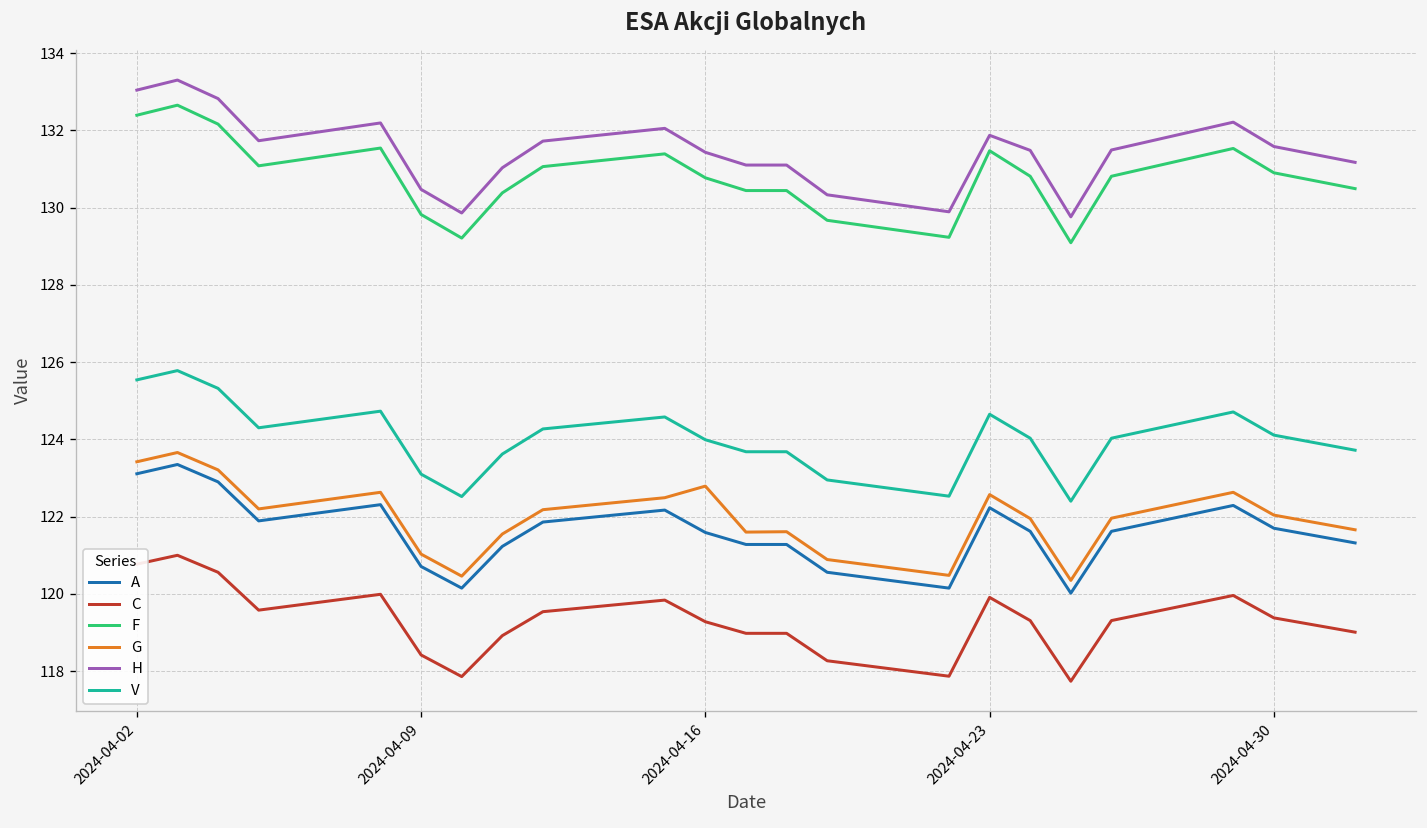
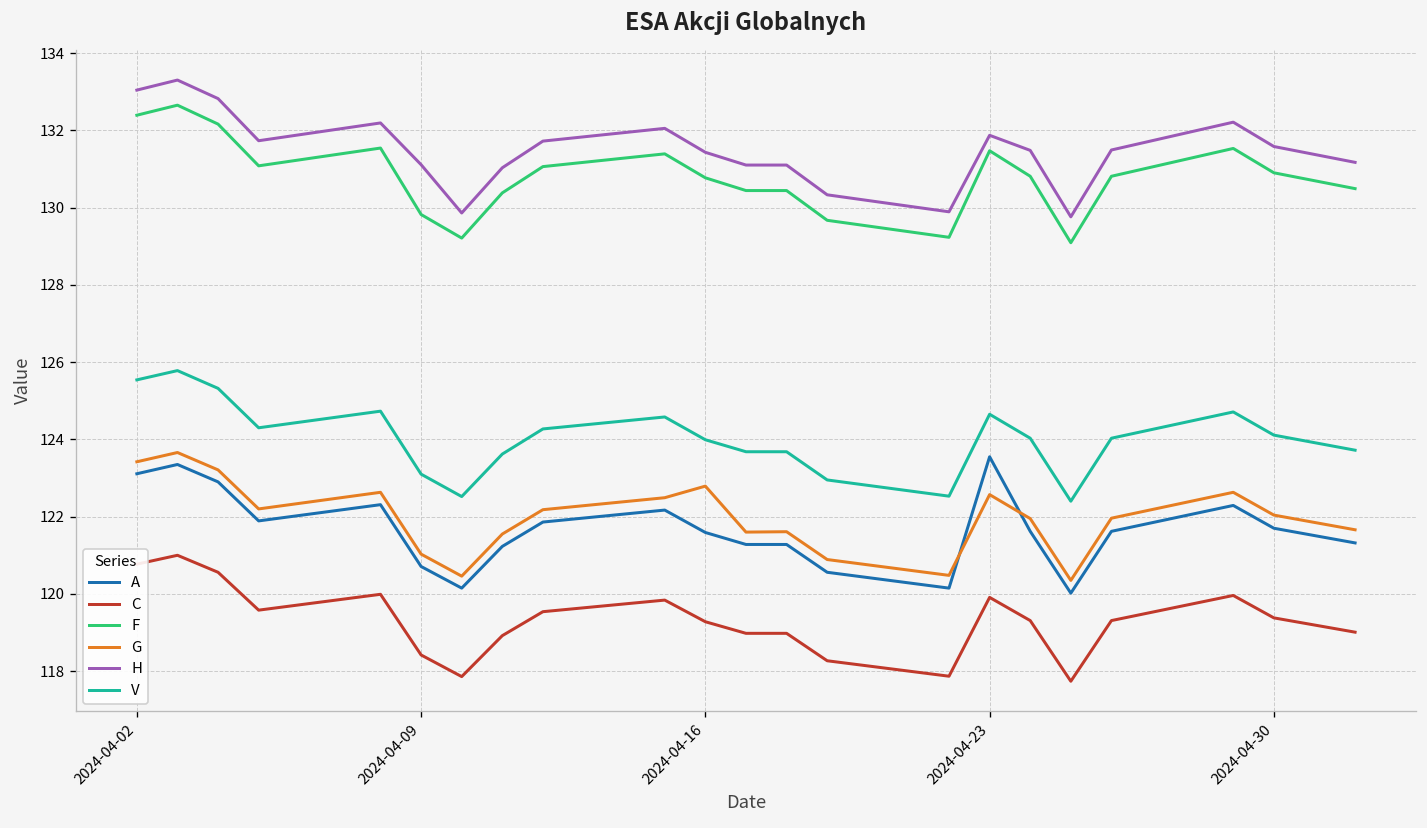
  {
    "A": {
      "2024-04-02": 123.1,
      "2024-04-09": 120.7,
      "2024-04-16": 121.6,
-     "2024-04-23": 122.2,
+     "2024-04-23": 123.6,
      "2024-04-30": 121.7
    },
    "C": {
      "2024-04-09": 118.4,
      "2024-04-16": 119.3,
      "2024-04-23": 119.9,
      "2024-04-30": 119.4
    },
    "G": {
      "2024-04-02": 123.4,
      "2024-04-09": 121.0,
      "2024-04-16": 122.8,
      "2024-04-23": 122.6,
      "2024-04-30": 122.0
    },
    "H": {
      "2024-04-02": 133.0,
-     "2024-04-09": 130.5,
+     "2024-04-09": 131.1,
      "2024-04-16": 131.4,
      "2024-04-23": 131.9,
      "2024-04-30": 131.6
    }
  }
